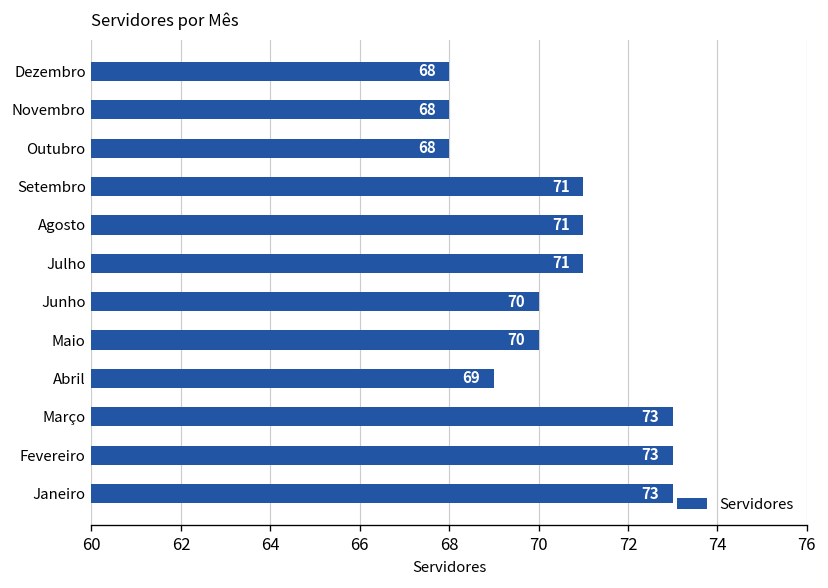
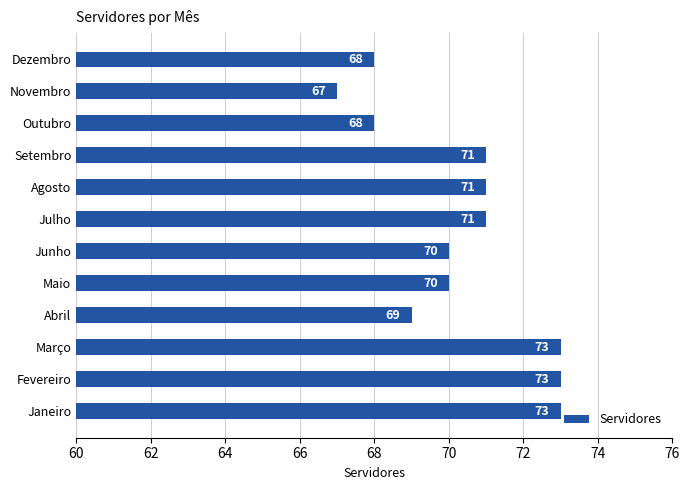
  {
    "Dezembro": 68,
-   "Novembro": 68,
+   "Novembro": 67,
    "Outubro": 68,
    "Setembro": 71,
    "Agosto": 71,
    "Julho": 71,
    "Junho": 70,
    "Maio": 70,
    "Abril": 69,
    "Março": 73,
    "Fevereiro": 73,
    "Janeiro": 73
  }
